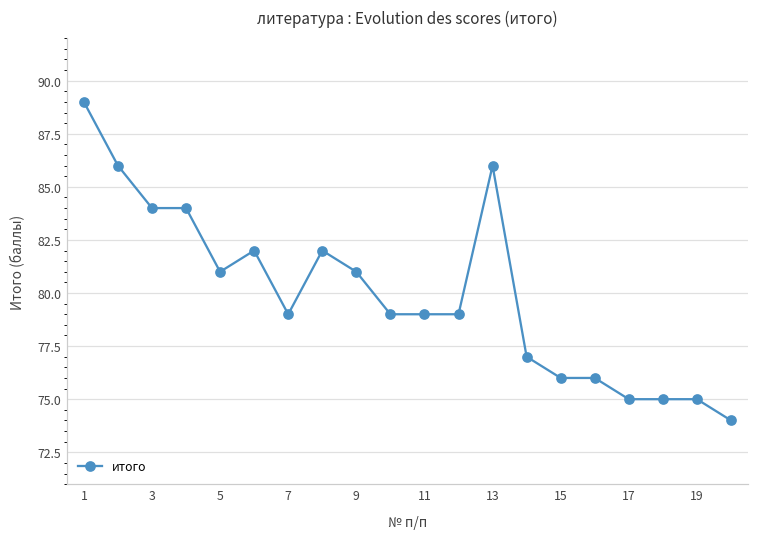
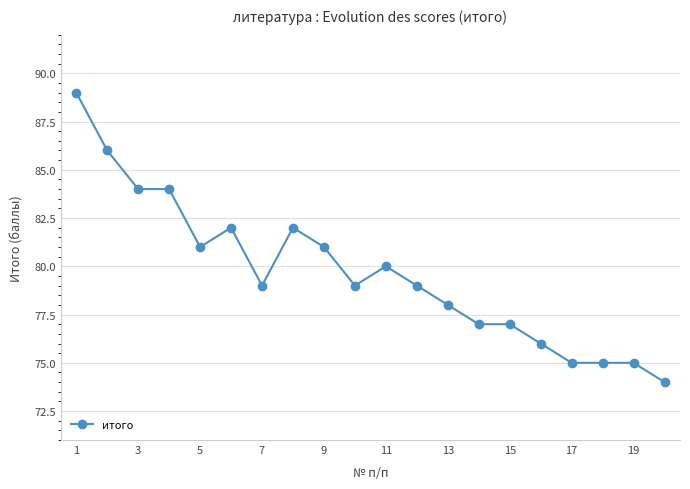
  {
    "1": 89,
    "3": 84,
    "5": 81,
    "7": 79,
    "9": 81,
-   "11": 79,
-   "13": 86,
-   "15": 76,
+   "11": 80,
+   "13": 78,
+   "15": 77,
    "17": 75,
    "19": 75
  }
